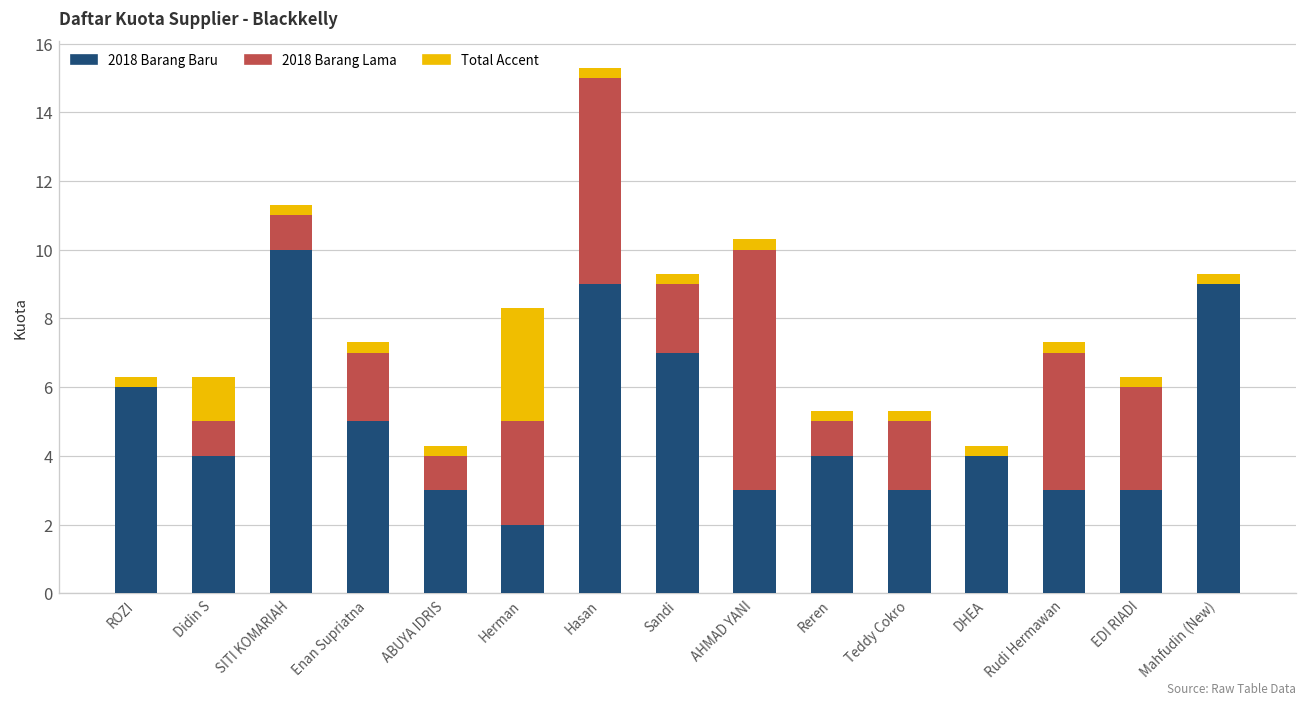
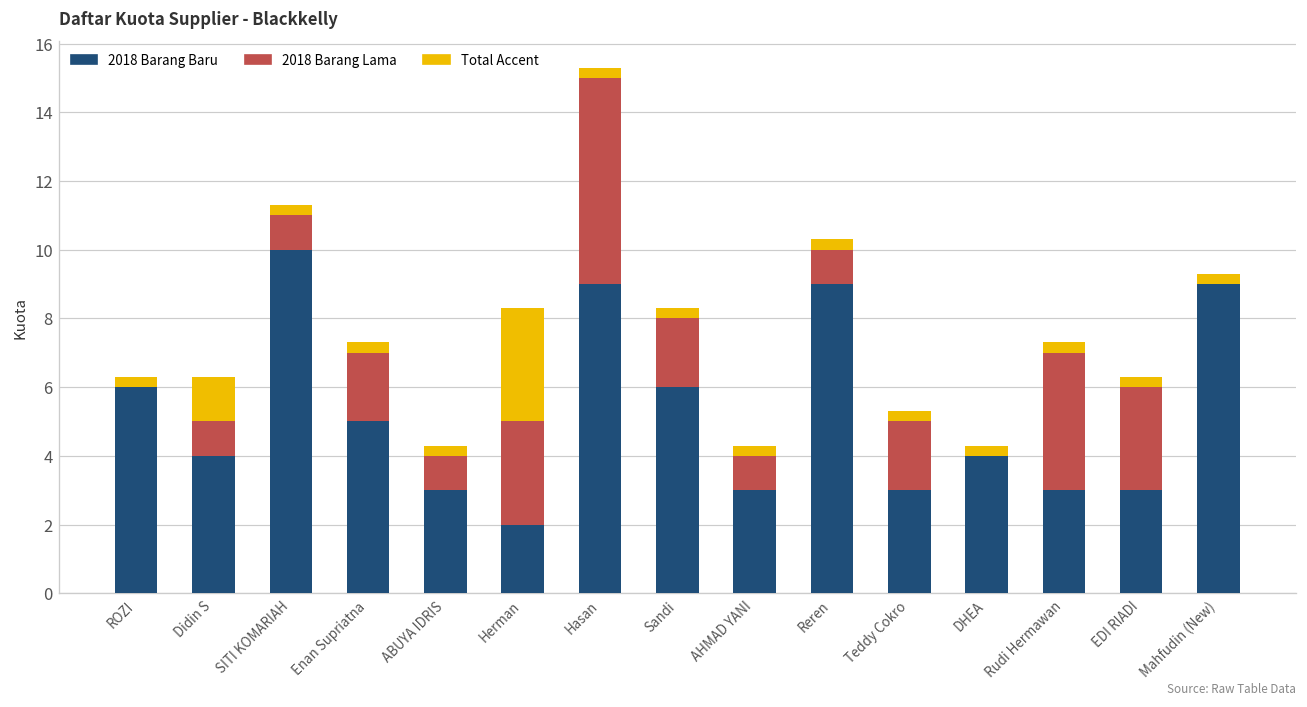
  {
    "2018 Barang Baru": {
      "ROZI": 6,
      "Didin S": 4,
      "SITI KOMARIAH": 10,
      "Enan Supriatna": 5,
      "ABUYA IDRIS": 3,
      "Herman": 2,
      "Hasan": 9,
-     "Sandi": 7,
+     "Sandi": 6,
      "AHMAD YANI": 3,
-     "Reren": 4,
+     "Reren": 9,
      "Teddy Cokro": 3,
      "DHEA": 4,
      "Rudi Hermawan": 3,
      "EDI RIADI": 3,
      "Mahfudin (New)": 9
    },
    "2018 Barang Lama": {
-     "AHMAD YANI": 7
+     "AHMAD YANI": 1
    }
  }
